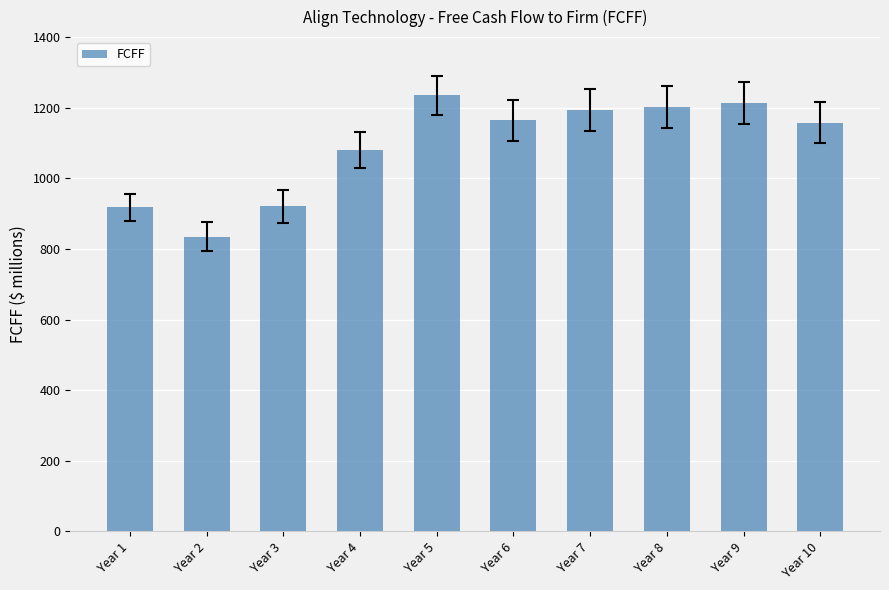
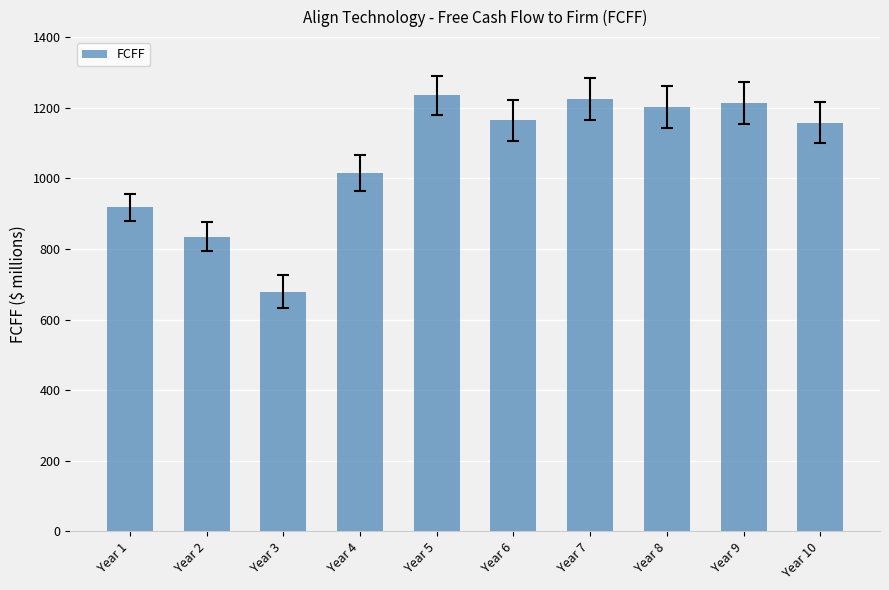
  {
    "FCFF": {
      "Year 1": 920,
      "Year 2": 840,
-     "Year 3": 920,
-     "Year 4": 1080,
+     "Year 3": 680,
+     "Year 4": 1010,
      "Year 5": 1240,
      "Year 6": 1160,
-     "Year 7": 1190,
+     "Year 7": 1220,
      "Year 8": 1200,
      "Year 9": 1210,
      "Year 10": 1160
    }
  }
